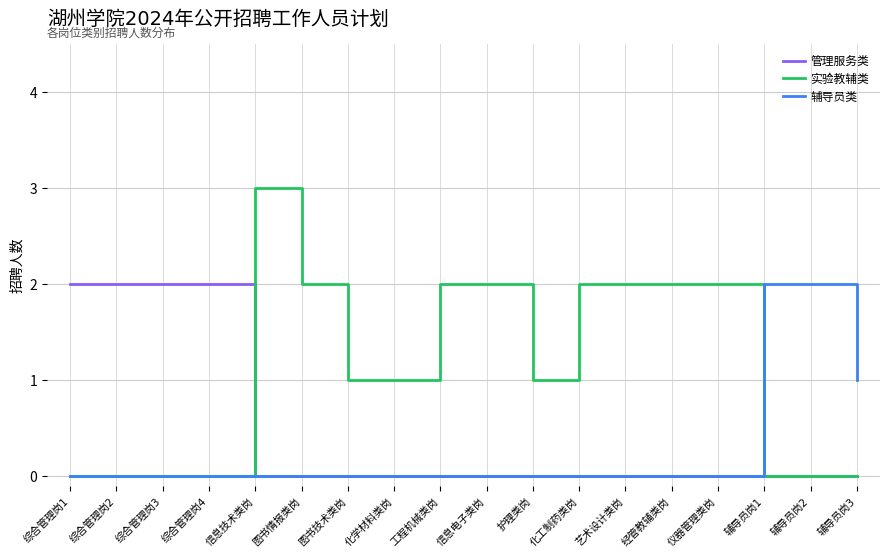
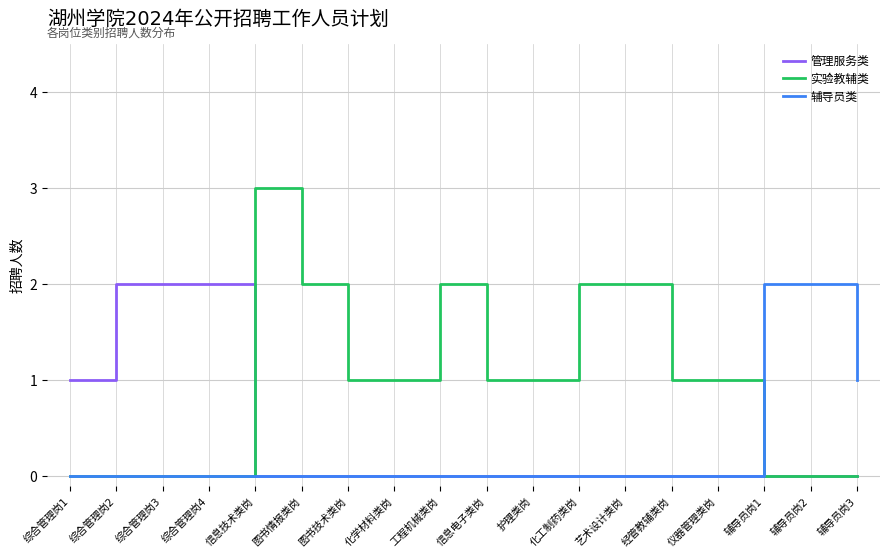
  {
    "管理服务类": {
-     "综合管理岗1": 2,
+     "综合管理岗1": 1,
      "综合管理岗2": 2,
      "综合管理岗3": 2,
      "综合管理岗4": 2
    },
    "实验教辅类": {
      "信息技术类岗": 3,
      "图书情报类岗": 2,
      "图书技术类岗": 1,
      "化学材料类岗": 1,
      "工程机械类岗": 2,
-     "信息电子类岗": 2,
+     "信息电子类岗": 1,
      "护理类岗": 1,
      "化工制药类岗": 2,
      "艺术设计类岗": 2,
-     "经管教辅类岗": 2,
-     "仪器管理类岗": 2
+     "经管教辅类岗": 1,
+     "仪器管理类岗": 1
    },
    "辅导员类": {
      "辅导员岗1": 2,
      "辅导员岗2": 2,
      "辅导员岗3": 1
    }
  }
